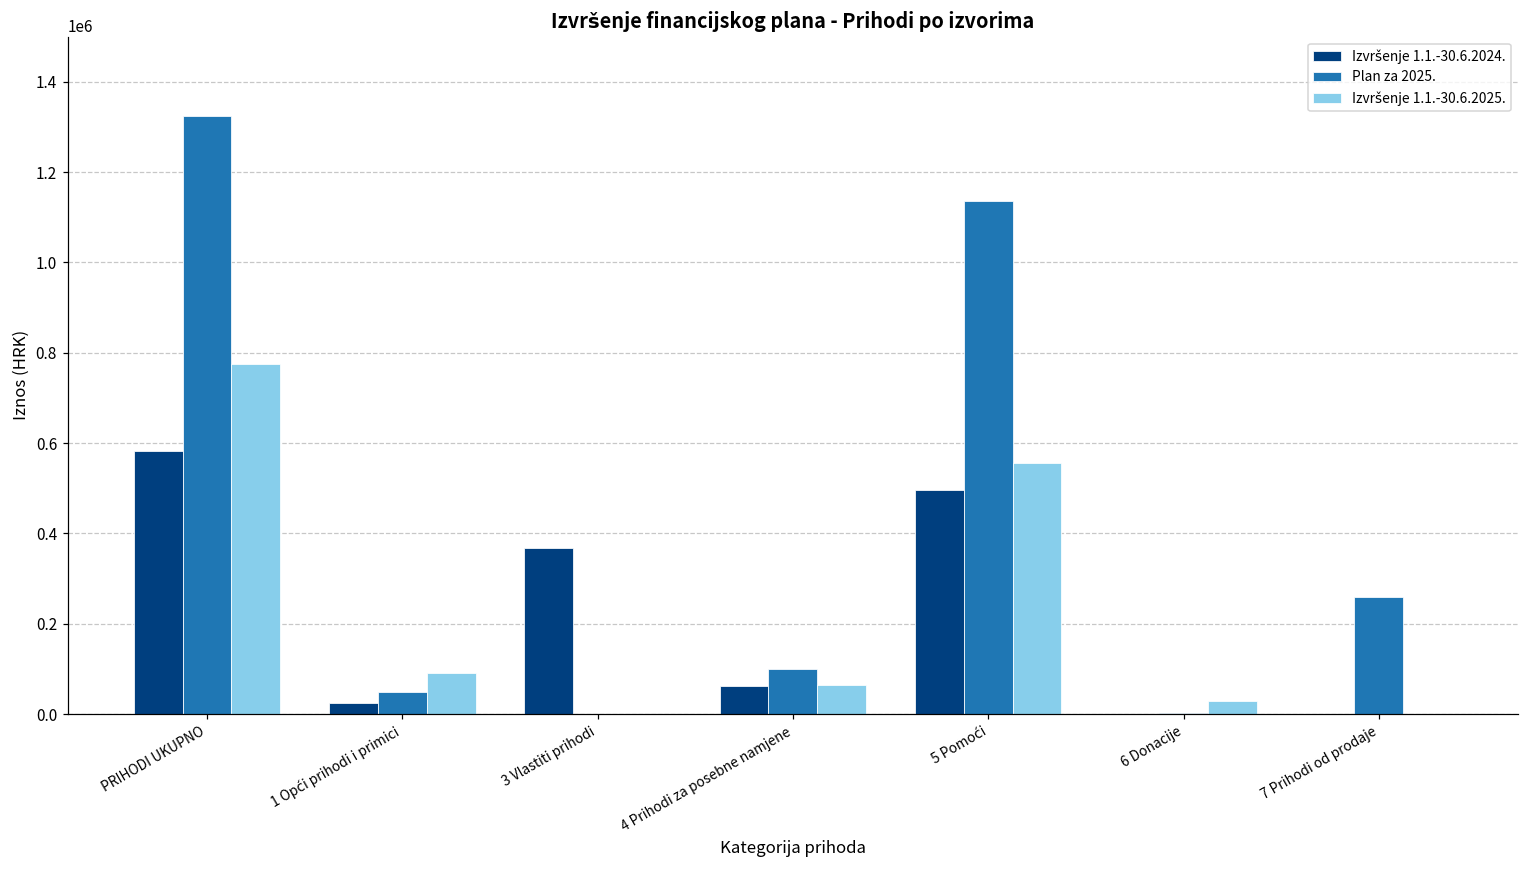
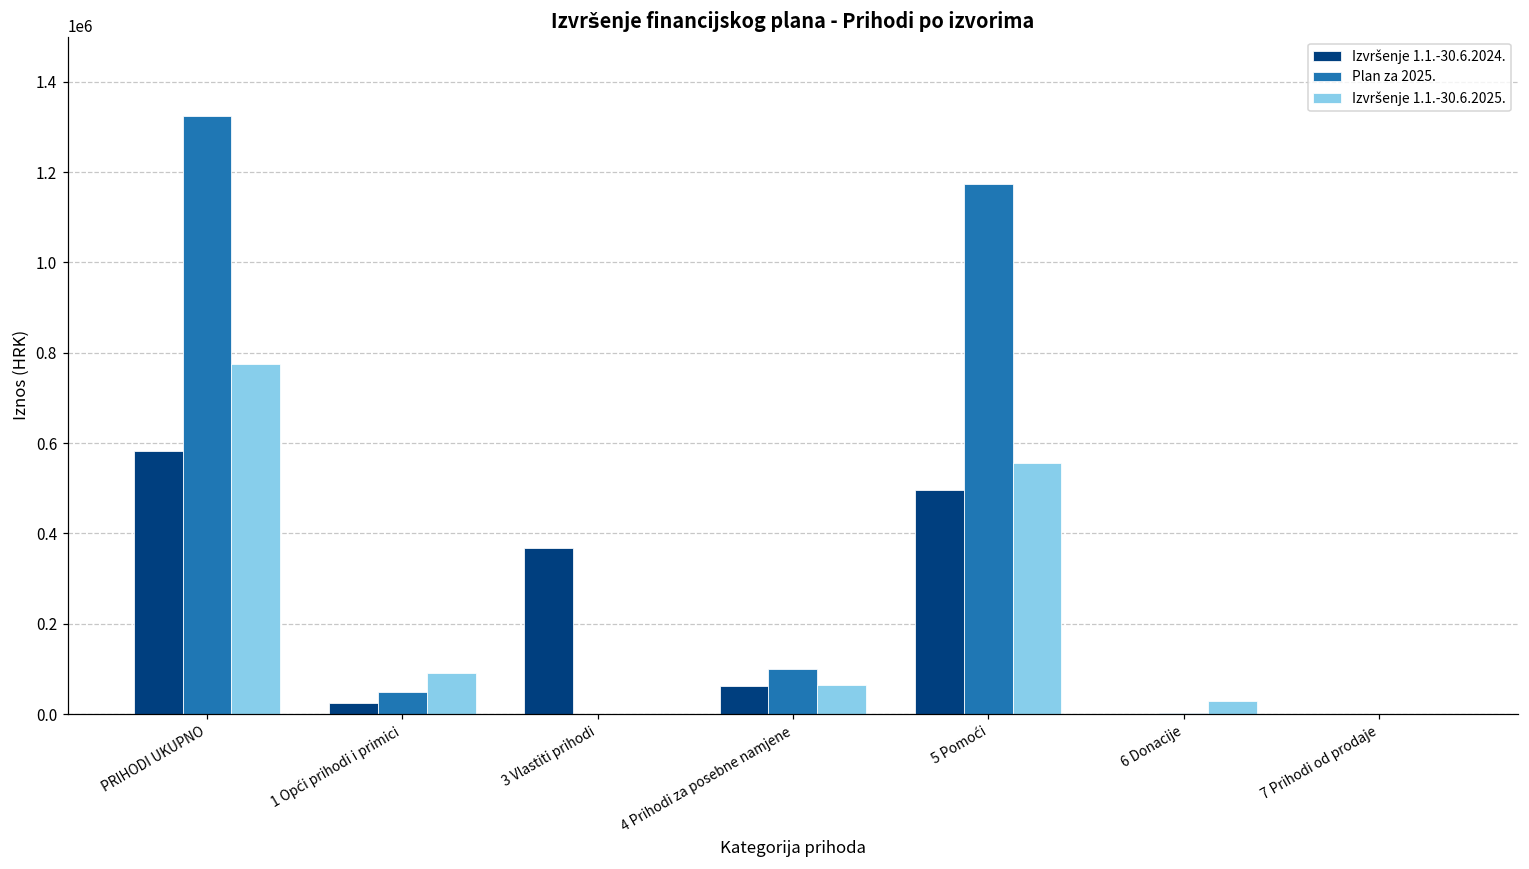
  {
    "Izvršenje 1.1.-30.6.2024.": {
      "PRIHODI UKUPNO": 580000,
      "1 Opći prihodi i primici": 20000,
      "3 Vlastiti prihodi": 370000,
      "4 Prihodi za posebne namjene": 60000,
      "5 Pomoći": 500000,
      "6 Donacije": 0,
      "7 Prihodi od prodaje": 0
    },
    "Plan za 2025.": {
      "PRIHODI UKUPNO": 1320000,
      "1 Opći prihodi i primici": 50000,
      "4 Prihodi za posebne namjene": 100000,
-     "5 Pomoći": 1140000,
-     "7 Prihodi od prodaje": 260000
+     "5 Pomoći": 1170000,
+     "7 Prihodi od prodaje": 0
    },
    "Izvršenje 1.1.-30.6.2025.": {
      "PRIHODI UKUPNO": 770000,
      "1 Opći prihodi i primici": 90000,
      "4 Prihodi za posebne namjene": 60000,
      "5 Pomoći": 560000,
      "6 Donacije": 30000
    }
  }
